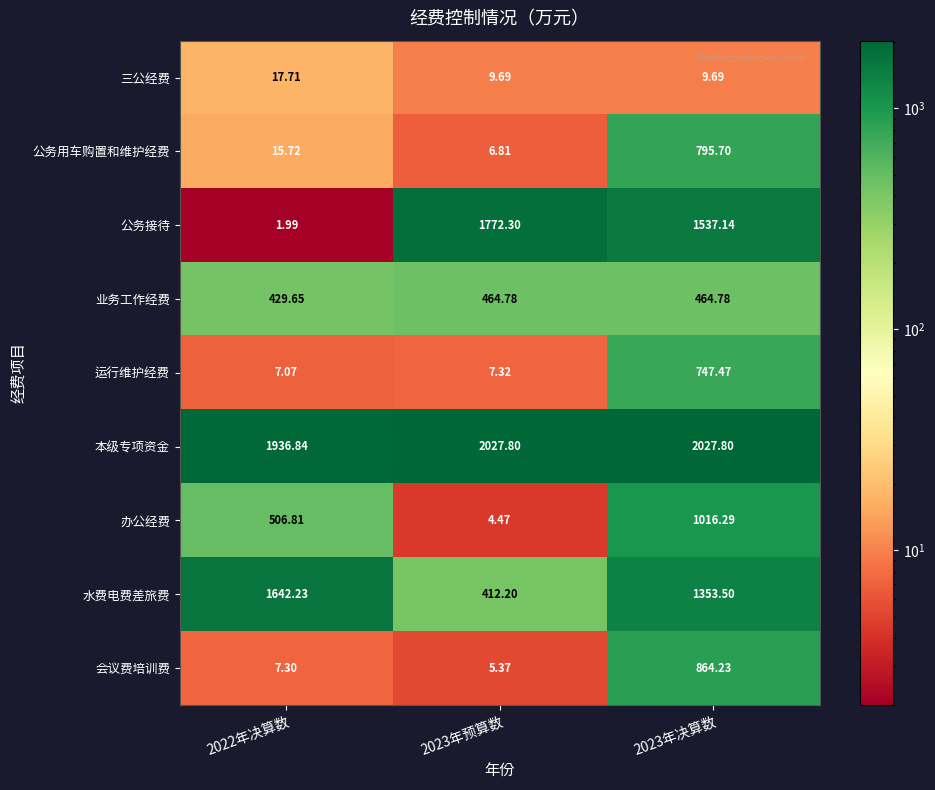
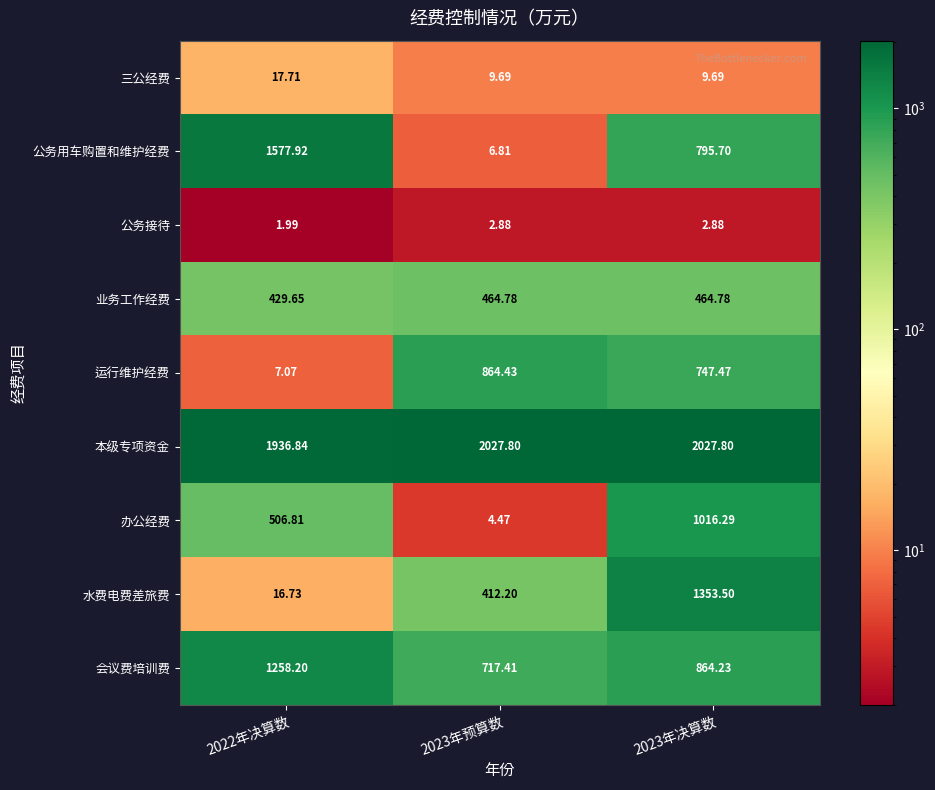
  {
    "三公经费": {
      "2022年决算数": 17.71,
      "2023年预算数": 9.69
    },
    "公务用车购置和维护经费": {
-     "2022年决算数": 15.72,
+     "2022年决算数": 1577.92,
      "2023年预算数": 6.81,
      "2023年决算数": 795.70
    },
    "公务接待": {
      "2022年决算数": 1.99,
-     "2023年预算数": 1772.30,
-     "2023年决算数": 1537.14
+     "2023年预算数": 2.88,
+     "2023年决算数": 2.88
    },
    "业务工作经费": {
      "2022年决算数": 429.65,
      "2023年预算数": 464.78,
      "2023年决算数": 464.78
    },
    "运行维护经费": {
      "2022年决算数": 7.07,
-     "2023年预算数": 7.32,
+     "2023年预算数": 864.43,
      "2023年决算数": 747.47
    },
    "本级专项资金": {
      "2022年决算数": 1936.84,
      "2023年预算数": 2027.80,
      "2023年决算数": 2027.80
    },
    "办公经费": {
      "2022年决算数": 506.81,
      "2023年预算数": 4.47,
      "2023年决算数": 1016.29
    },
    "水费电费差旅费": {
-     "2022年决算数": 1642.23,
+     "2022年决算数": 16.73,
      "2023年预算数": 412.20,
      "2023年决算数": 1353.50
    },
    "会议费培训费": {
-     "2022年决算数": 7.30,
-     "2023年预算数": 5.37,
+     "2022年决算数": 1258.20,
+     "2023年预算数": 717.41,
      "2023年决算数": 864.23
    }
  }
